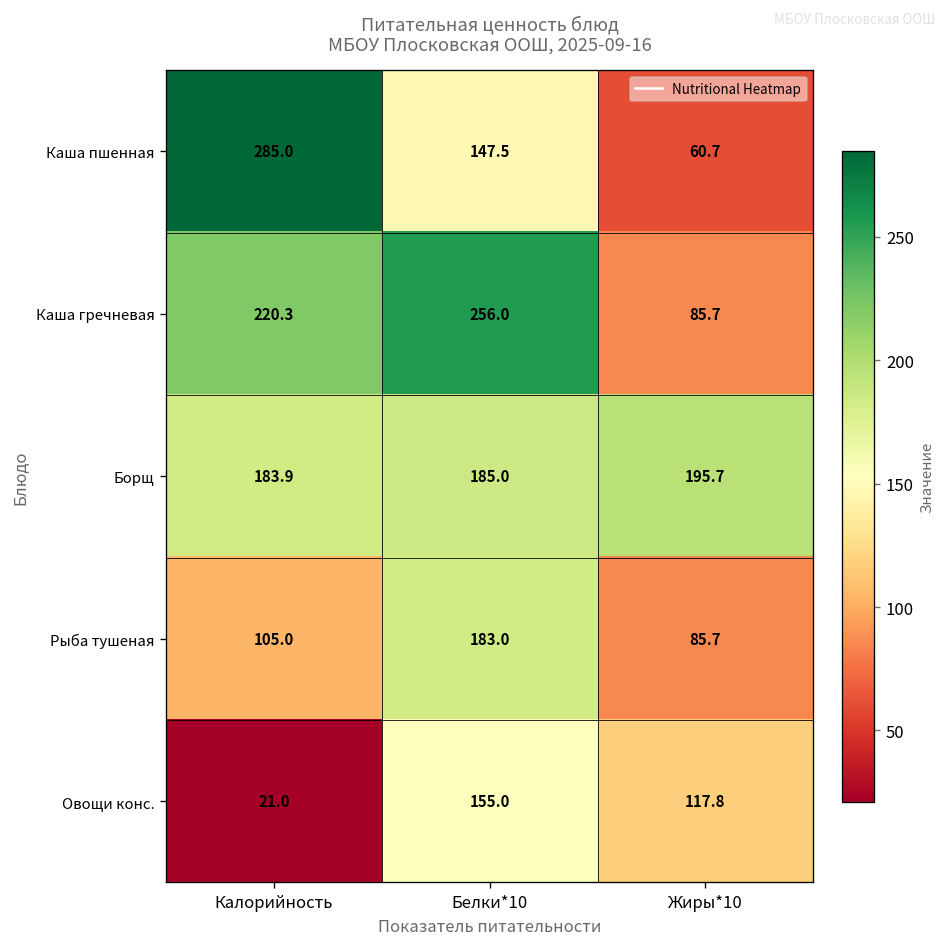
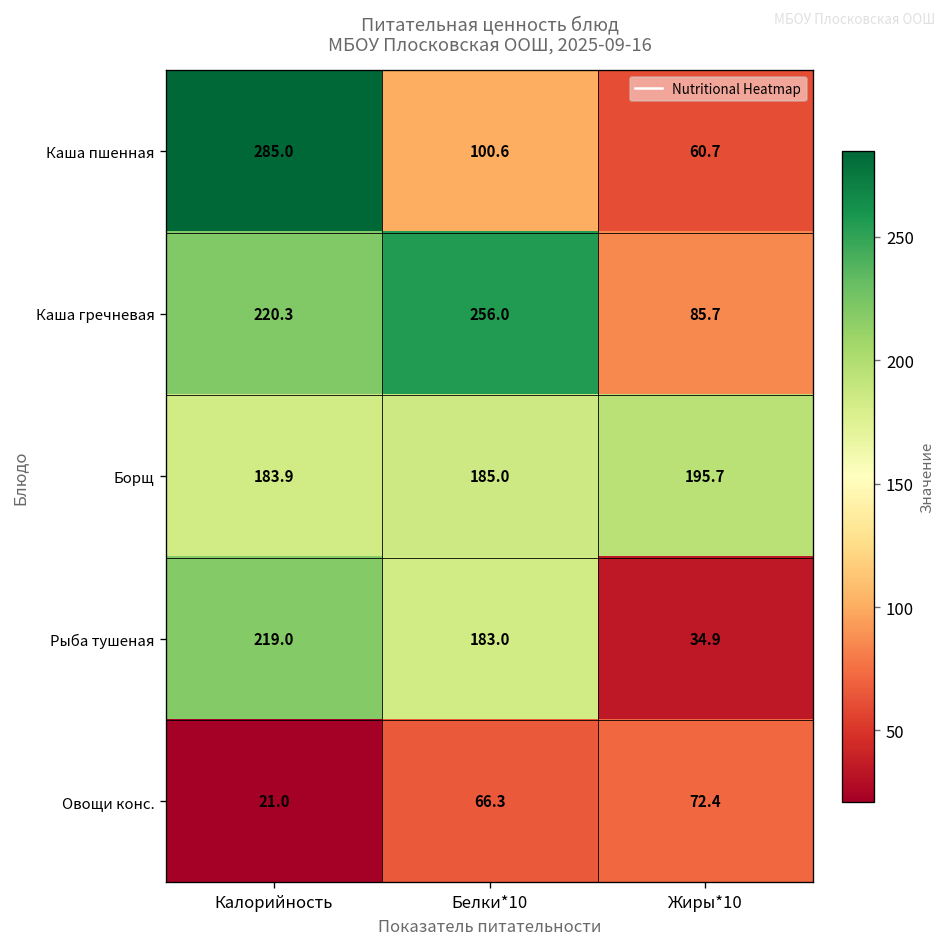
  {
    "Каша пшенная": {
      "Калорийность": 285.0,
-     "Белки*10": 147.5,
+     "Белки*10": 100.6,
      "Жиры*10": 60.7
    },
    "Каша гречневая": {
      "Калорийность": 220.3,
      "Белки*10": 256.0,
      "Жиры*10": 85.7
    },
    "Борщ": {
      "Калорийность": 183.9,
      "Белки*10": 185.0,
      "Жиры*10": 195.7
    },
    "Рыба тушеная": {
-     "Калорийность": 105.0,
+     "Калорийность": 219.0,
      "Белки*10": 183.0,
-     "Жиры*10": 85.7
+     "Жиры*10": 34.9
    },
    "Овощи конс.": {
      "Калорийность": 21.0,
-     "Белки*10": 155.0,
-     "Жиры*10": 117.8
+     "Белки*10": 66.3,
+     "Жиры*10": 72.4
    }
  }
